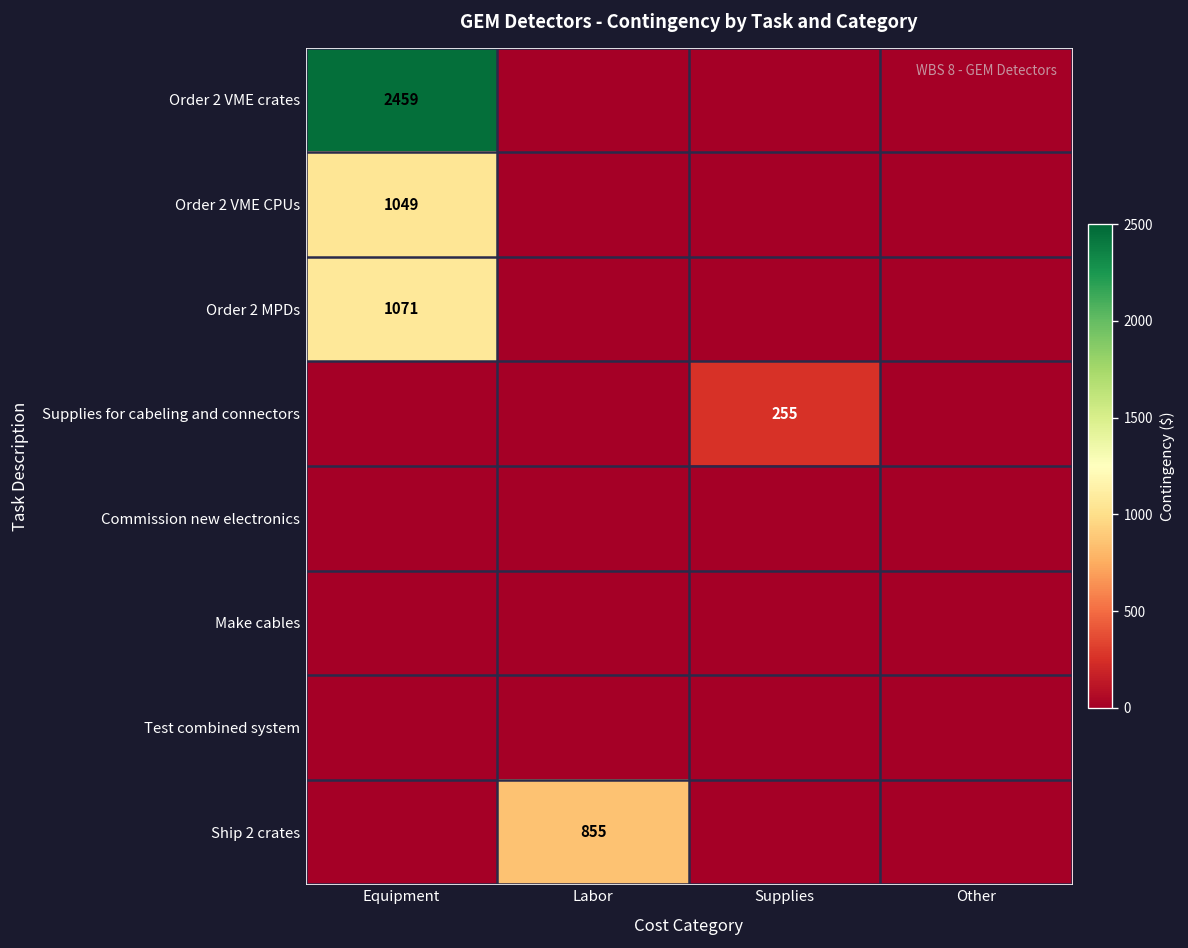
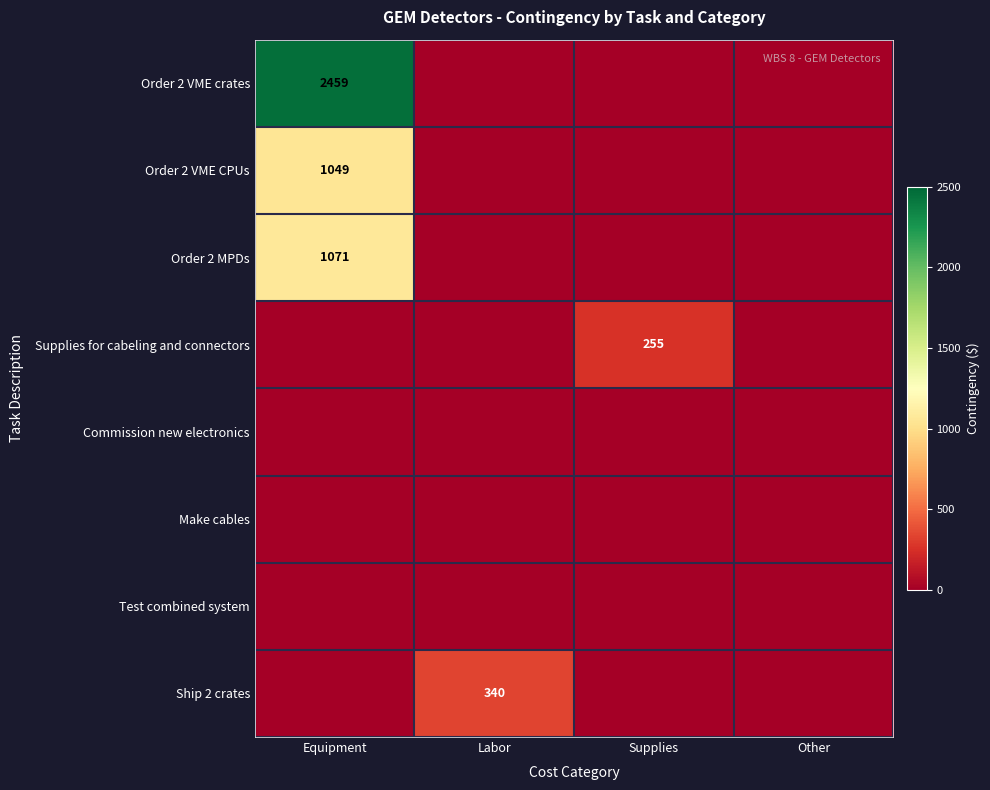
  {
    "Order 2 VME crates": {
      "Equipment": 2459,
      "Other": 8
    },
    "Order 2 VME CPUs": {
      "Equipment": 1049
    },
    "Order 2 MPDs": {
      "Equipment": 1071
    },
    "Supplies for cabeling and connectors": {
      "Supplies": 255
    },
    "Ship 2 crates": {
-     "Labor": 855
+     "Labor": 340
    }
  }
